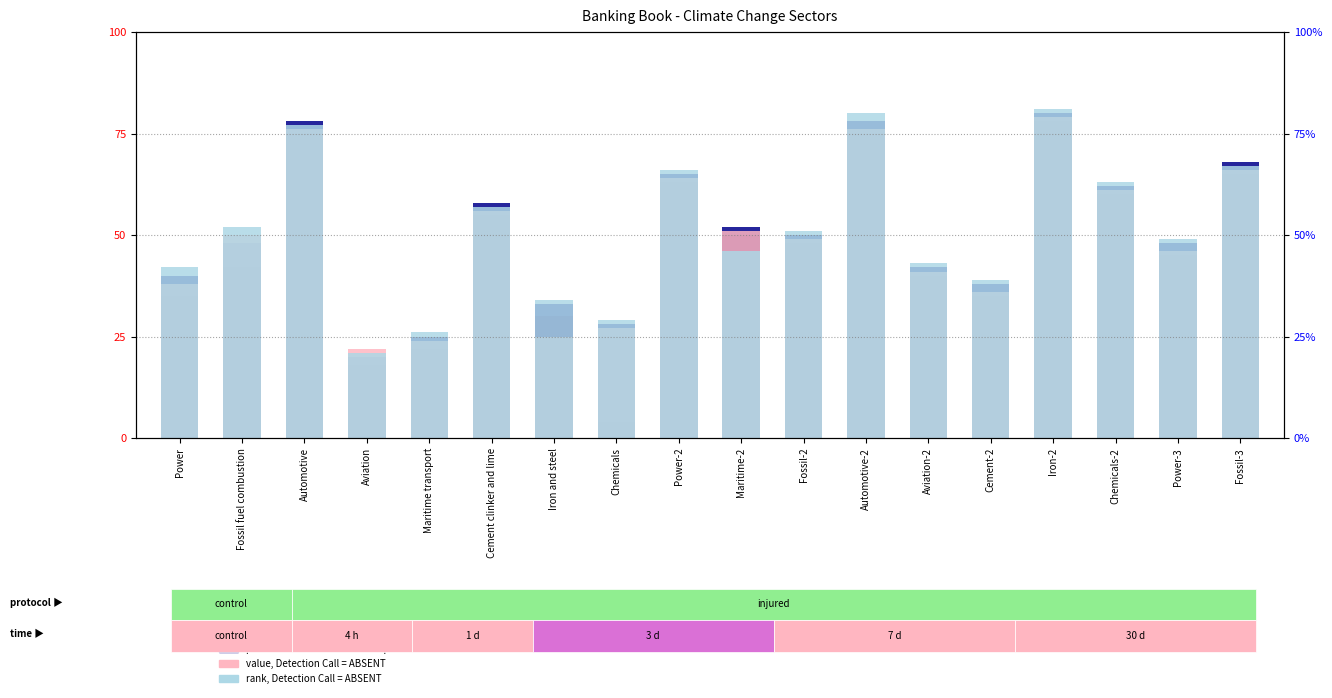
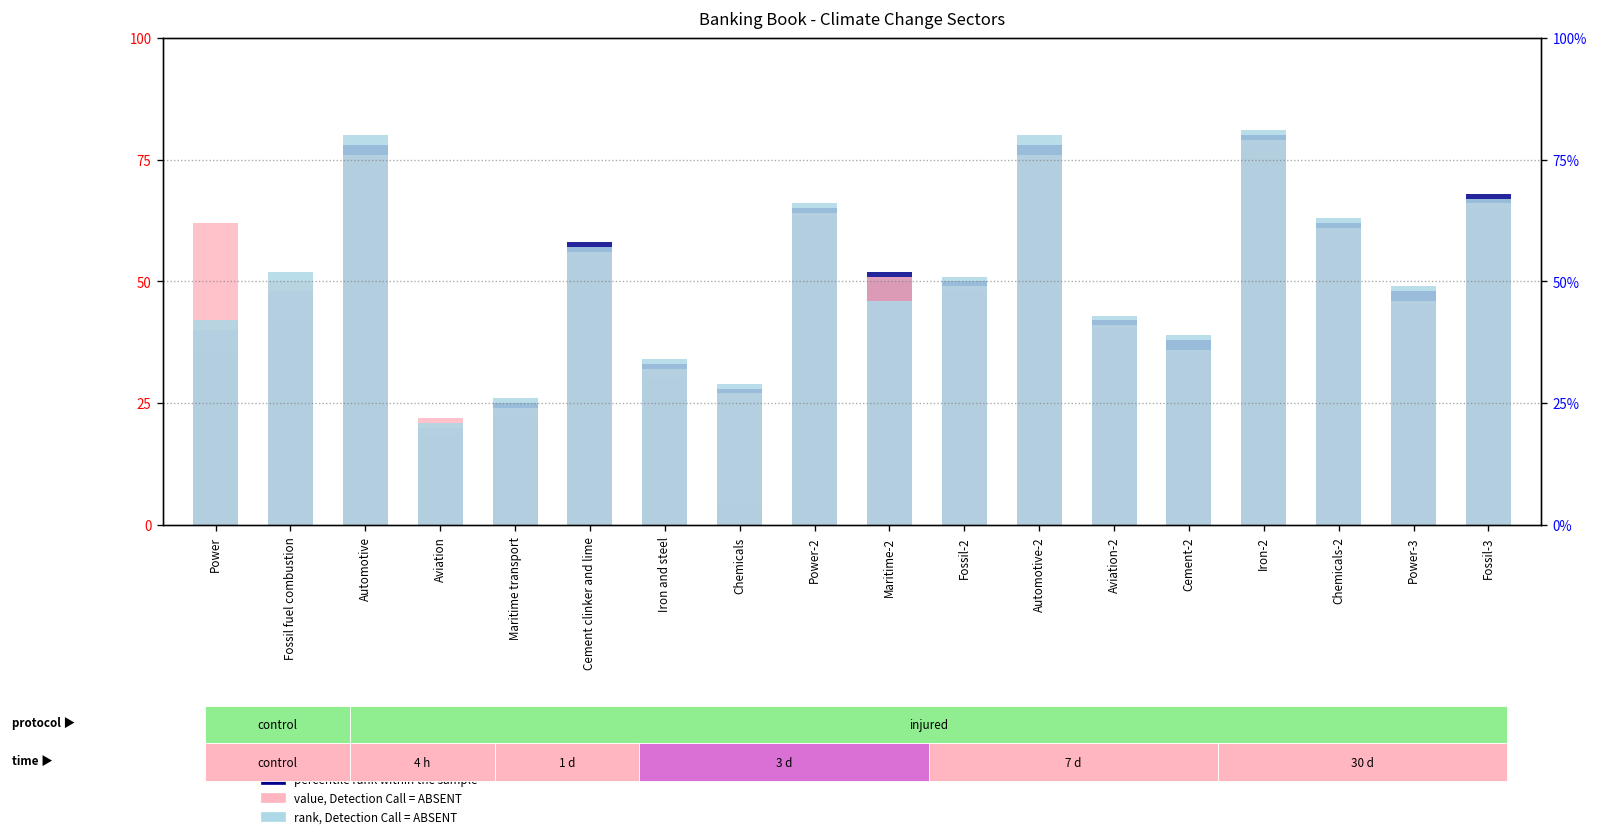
  {
    "percentile rank within the sample": {
      "Cement clinker and lime": 58,
      "Maritime-2": 52,
      "Fossil-3": 68
    },
    "value, Detection Call = ABSENT": {
-     "Power": 38,
+     "Power": 62,
      "Aviation": 22,
-     "Iron and steel": 25
+     "Iron and steel": 32
    },
    "rank, Detection Call = ABSENT": {
      "Fossil fuel combustion": 52,
-     "Automotive": 77,
+     "Automotive": 80,
      "Maritime transport": 26,
      "Iron and steel": 34,
      "Chemicals": 29,
      "Power-2": 66,
      "Fossil-2": 51,
      "Automotive-2": 80,
      "Aviation-2": 43,
      "Cement-2": 39,
      "Iron-2": 81,
      "Chemicals-2": 63,
      "Power-3": 49
    }
  }
